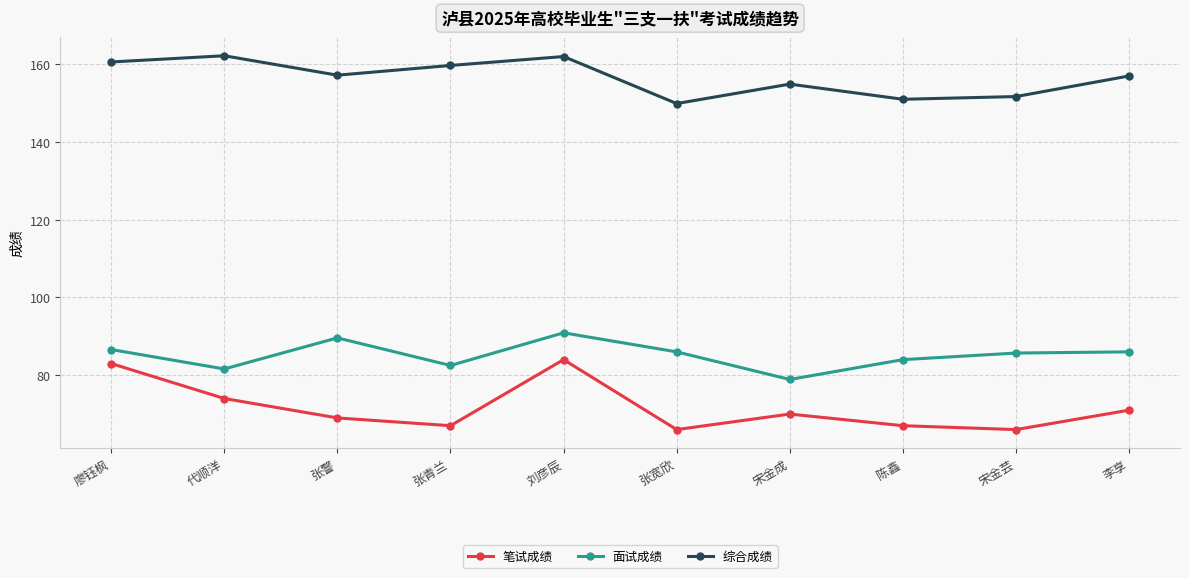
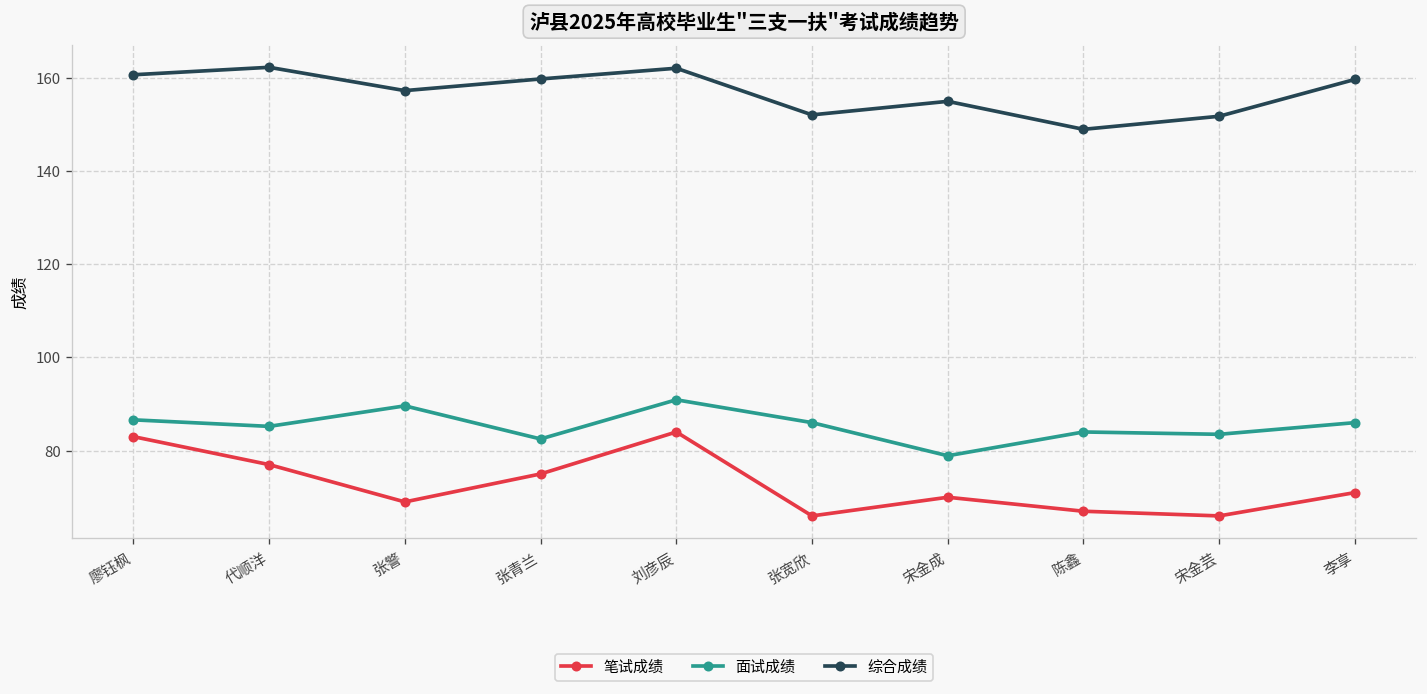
  {
    "笔试成绩": {
      "廖钰枫": 83,
-     "代顺洋": 74,
+     "代顺洋": 77,
      "张警": 69,
-     "张青兰": 67,
+     "张青兰": 75,
      "刘彦辰": 84,
      "张宽欣": 66,
      "宋金成": 70,
      "陈鑫": 67,
      "宋金芸": 66,
      "李享": 71
    },
    "面试成绩": {
      "廖钰枫": 87,
-     "代顺洋": 82,
+     "代顺洋": 85,
      "张警": 90,
      "张青兰": 83,
      "刘彦辰": 91,
      "张宽欣": 86,
      "宋金成": 79,
      "陈鑫": 84,
-     "宋金芸": 86,
+     "宋金芸": 84,
      "李享": 86
    },
    "综合成绩": {
      "廖钰枫": 161,
      "代顺洋": 162,
      "张警": 157,
      "张青兰": 160,
      "刘彦辰": 162,
-     "张宽欣": 150,
+     "张宽欣": 152,
      "宋金成": 155,
-     "陈鑫": 151,
+     "陈鑫": 149,
      "宋金芸": 152,
-     "李享": 157
+     "李享": 160
    }
  }
